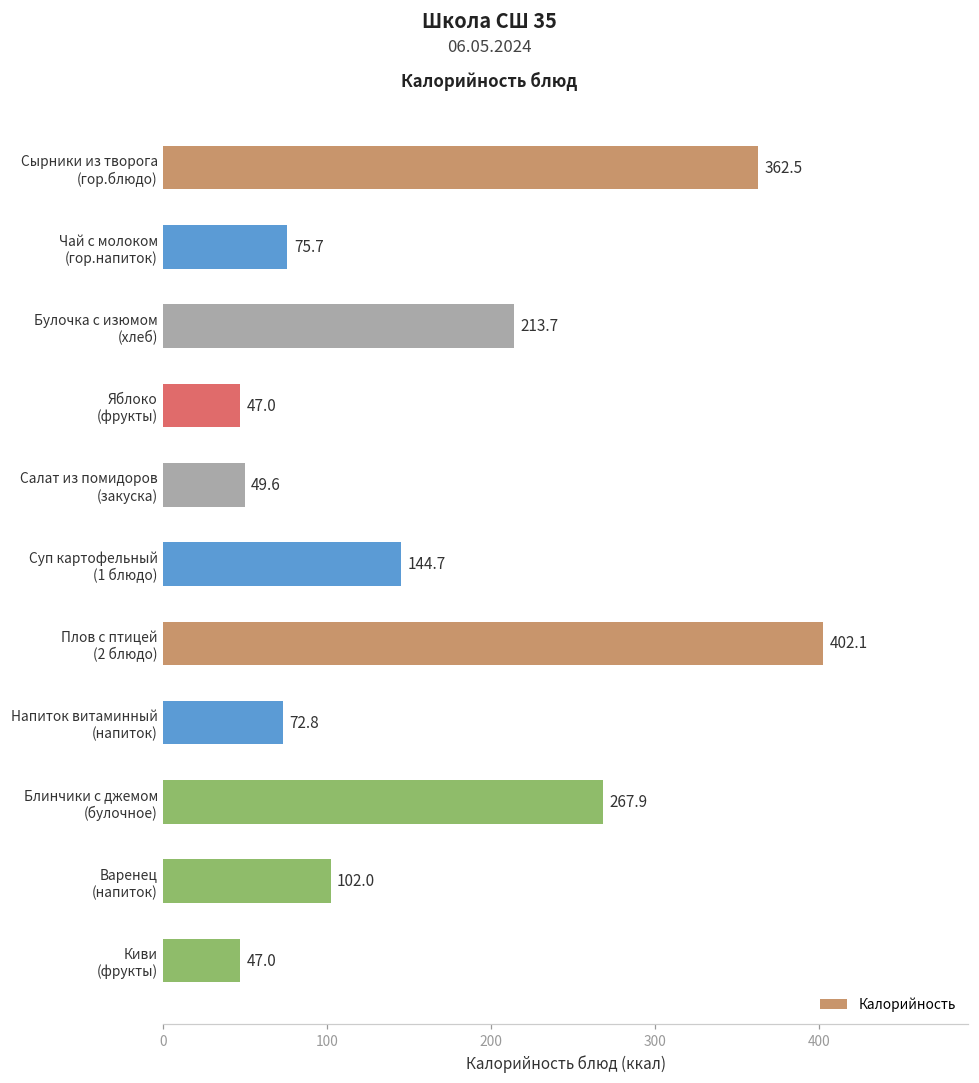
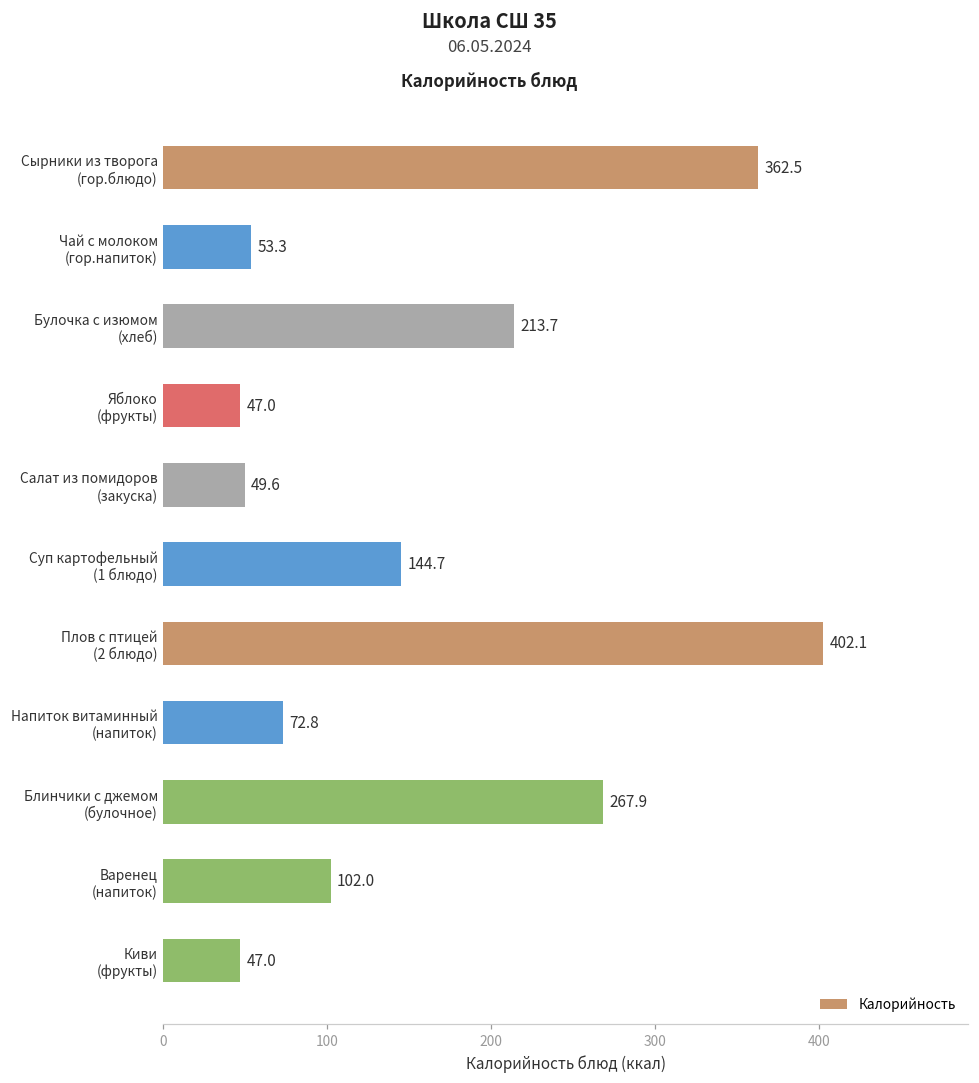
  {
    "Сырники из творога (гор.блюдо)": 362.5,
-   "Чай с молоком (гор.напиток)": 75.7,
+   "Чай с молоком (гор.напиток)": 53.3,
    "Булочка с изюмом (хлеб)": 213.7,
    "Яблоко (фрукты)": 47.0,
    "Салат из помидоров (закуска)": 49.6,
    "Суп картофельный (1 блюдо)": 144.7,
    "Плов с птицей (2 блюдо)": 402.1,
    "Напиток витаминный (напиток)": 72.8,
    "Блинчики с джемом (булочное)": 267.9,
    "Варенец (напиток)": 102.0,
    "Киви (фрукты)": 47.0
  }
